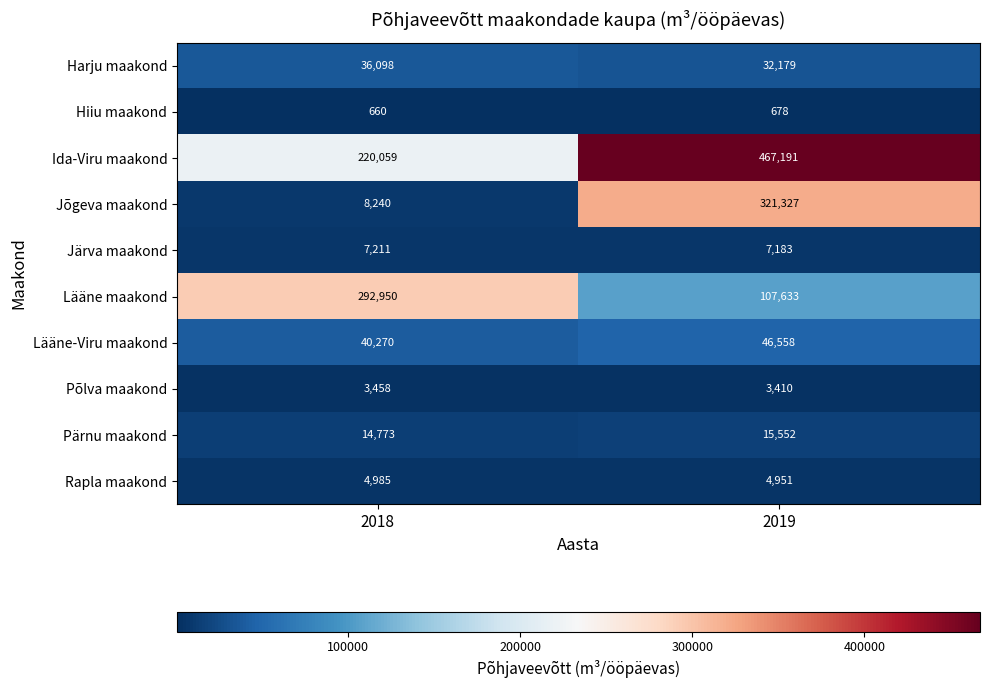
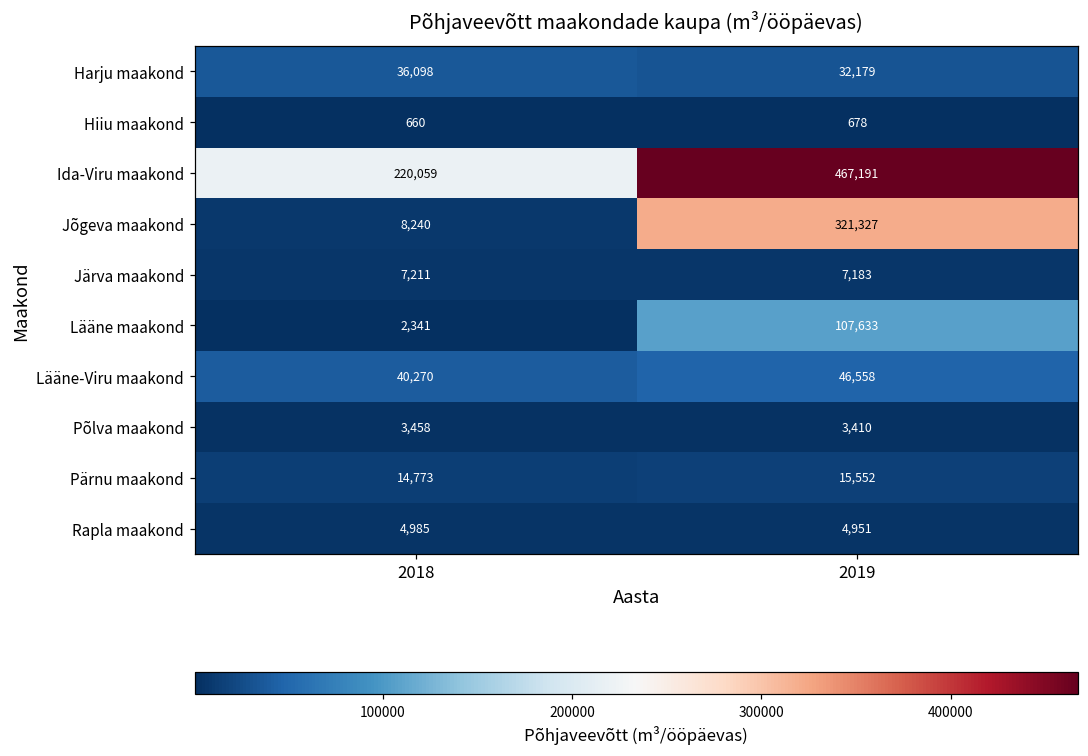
  {
    "Harju maakond": {
      "2018": "36,098",
      "2019": "32,179"
    },
    "Hiiu maakond": {
      "2018": "660",
      "2019": "678"
    },
    "Ida-Viru maakond": {
      "2018": "220,059",
      "2019": "467,191"
    },
    "Jõgeva maakond": {
      "2018": "8,240",
      "2019": "321,327"
    },
    "Järva maakond": {
      "2018": "7,211",
      "2019": "7,183"
    },
    "Lääne maakond": {
-     "2018": "292,950",
+     "2018": "2,341",
      "2019": "107,633"
    },
    "Lääne-Viru maakond": {
      "2018": "40,270",
      "2019": "46,558"
    },
    "Põlva maakond": {
      "2018": "3,458",
      "2019": "3,410"
    },
    "Pärnu maakond": {
      "2018": "14,773",
      "2019": "15,552"
    },
    "Rapla maakond": {
      "2018": "4,985",
      "2019": "4,951"
    }
  }
